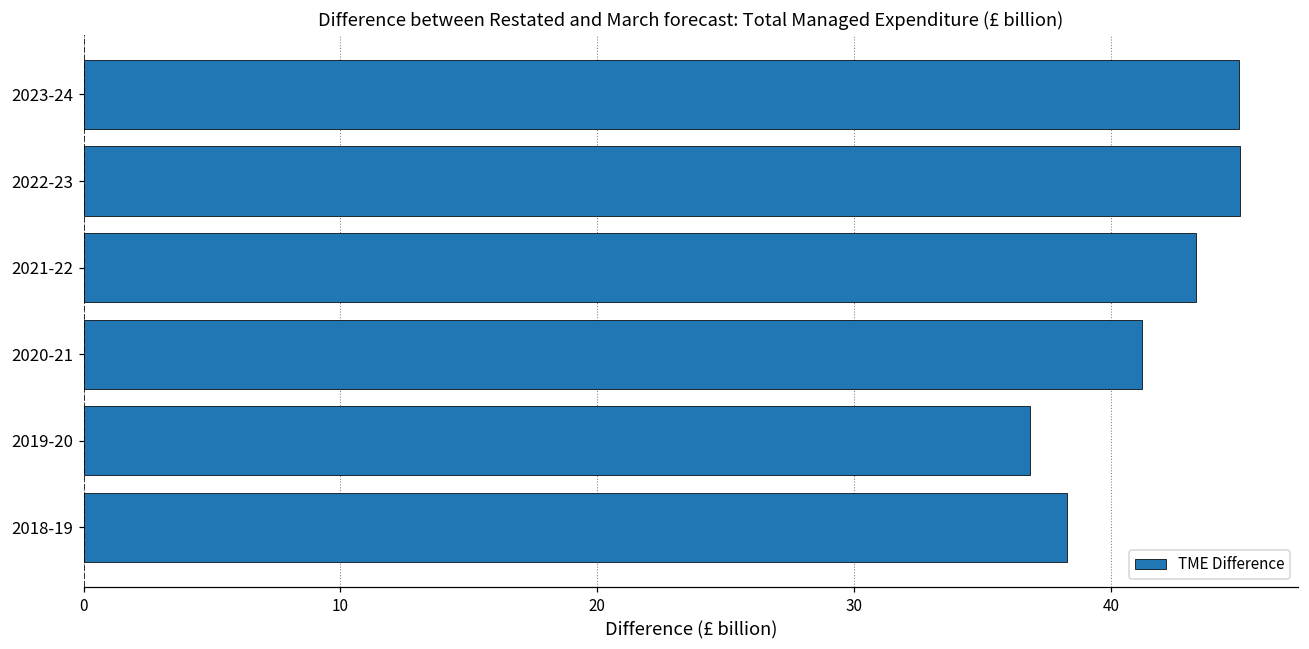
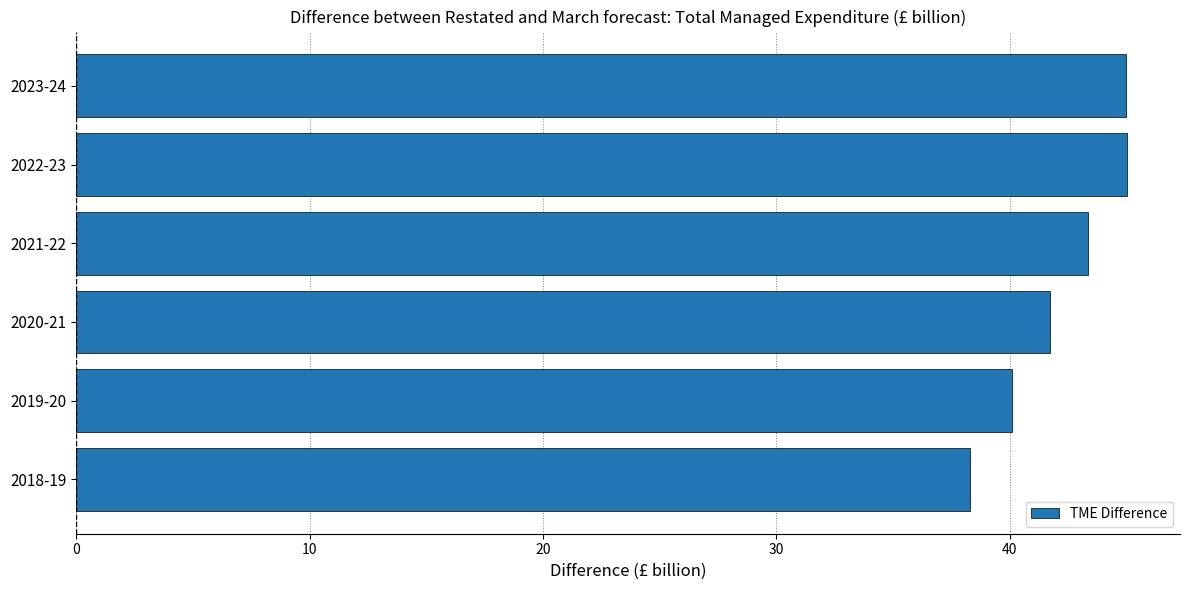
  {
    "2023-24": 45.0,
    "2022-23": 45.0,
    "2021-22": 43.3,
-   "2020-21": 41.2,
-   "2019-20": 36.9,
+   "2020-21": 41.7,
+   "2019-20": 40.1,
    "2018-19": 38.3
  }
